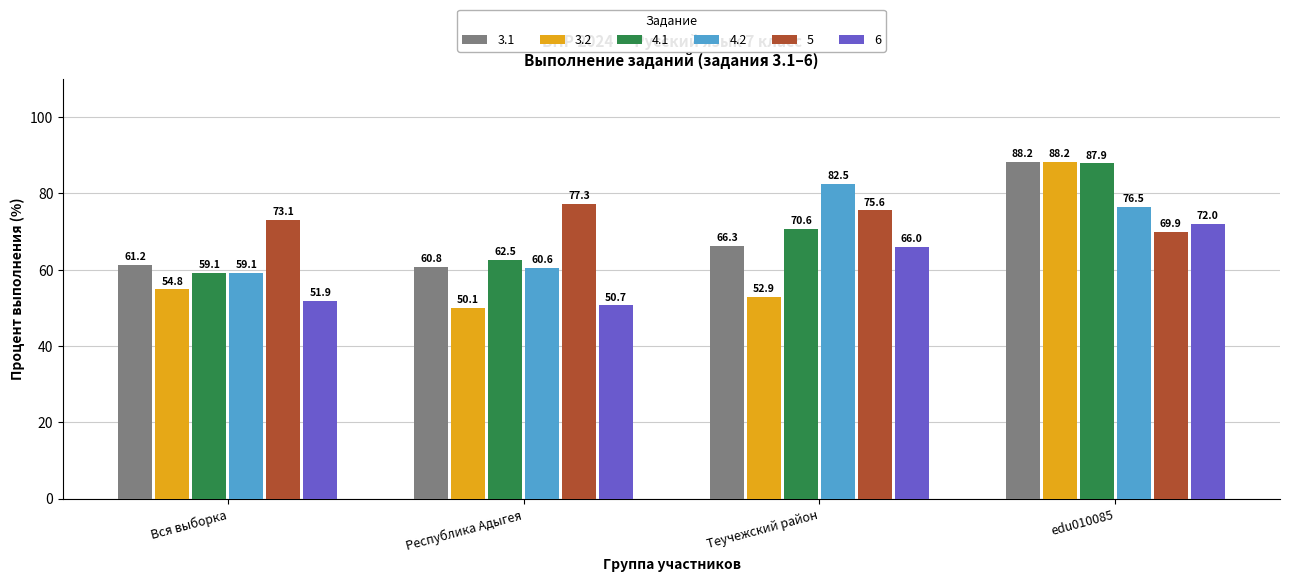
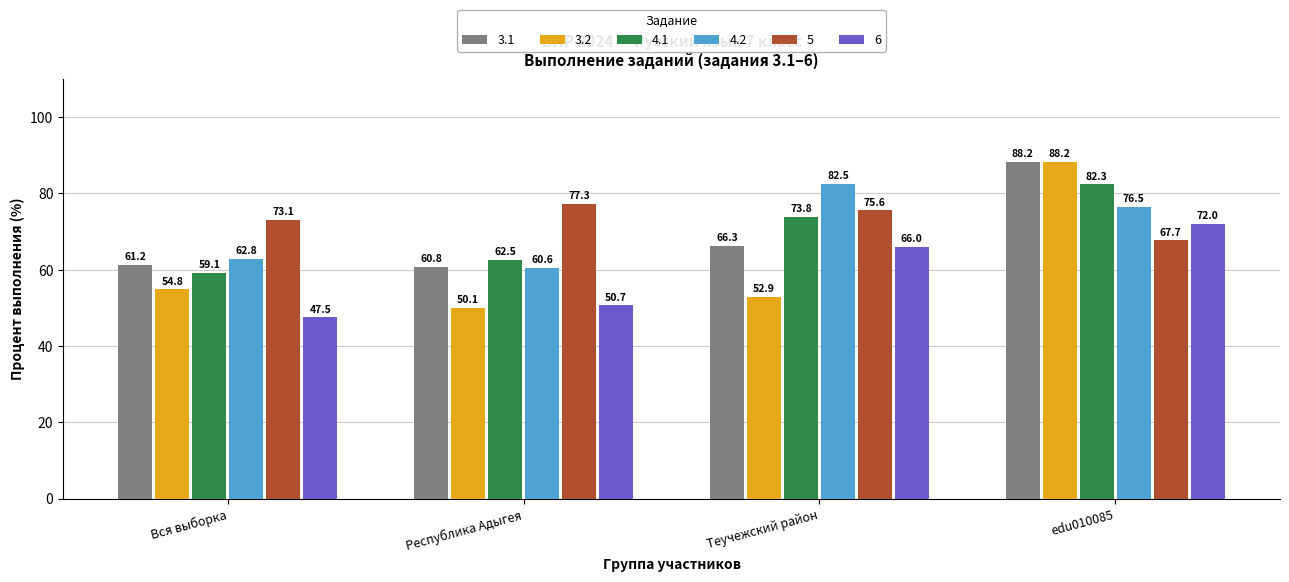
  {
    "3.1": {
      "Вся выборка": 61.2,
      "Республика Адыгея": 60.8,
      "Теучежский район": 66.3,
      "edu010085": 88.2
    },
    "3.2": {
      "Вся выборка": 54.8,
      "Республика Адыгея": 50.1,
      "Теучежский район": 52.9,
      "edu010085": 88.2
    },
    "4.1": {
      "Вся выборка": 59.1,
      "Республика Адыгея": 62.5,
-     "Теучежский район": 70.6,
-     "edu010085": 87.9
+     "Теучежский район": 73.8,
+     "edu010085": 82.3
    },
    "4.2": {
-     "Вся выборка": 59.1,
+     "Вся выборка": 62.8,
      "Республика Адыгея": 60.6,
      "Теучежский район": 82.5,
      "edu010085": 76.5
    },
    "5": {
      "Вся выборка": 73.1,
      "Республика Адыгея": 77.3,
      "Теучежский район": 75.6,
-     "edu010085": 69.9
+     "edu010085": 67.7
    },
    "6": {
-     "Вся выборка": 51.9,
+     "Вся выборка": 47.5,
      "Республика Адыгея": 50.7,
      "Теучежский район": 66.0,
      "edu010085": 72.0
    }
  }
